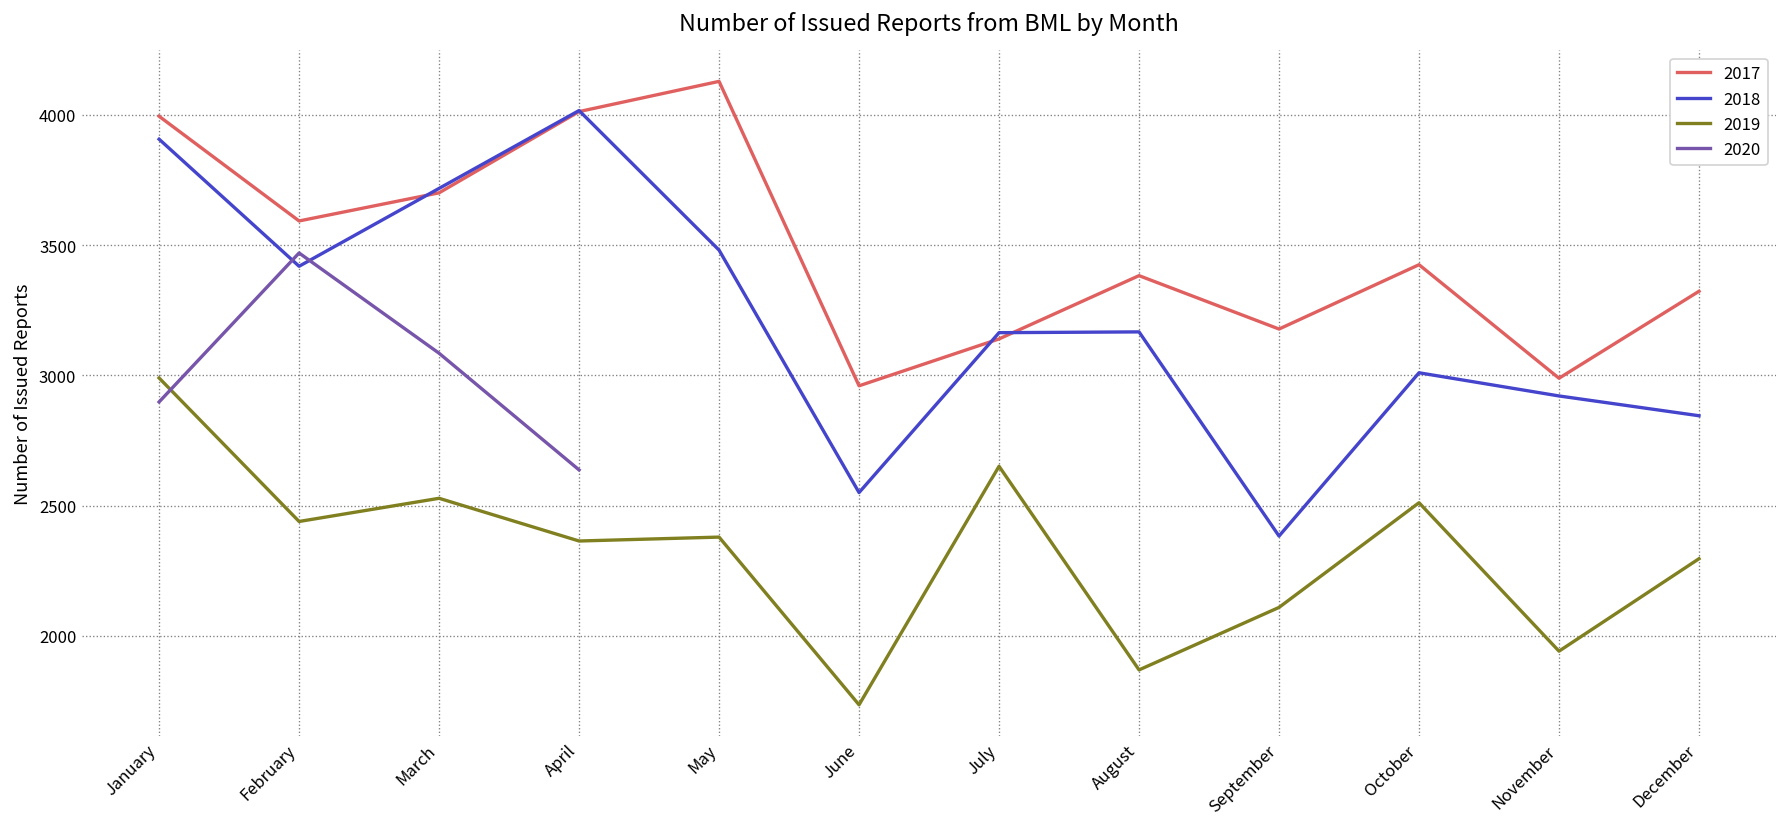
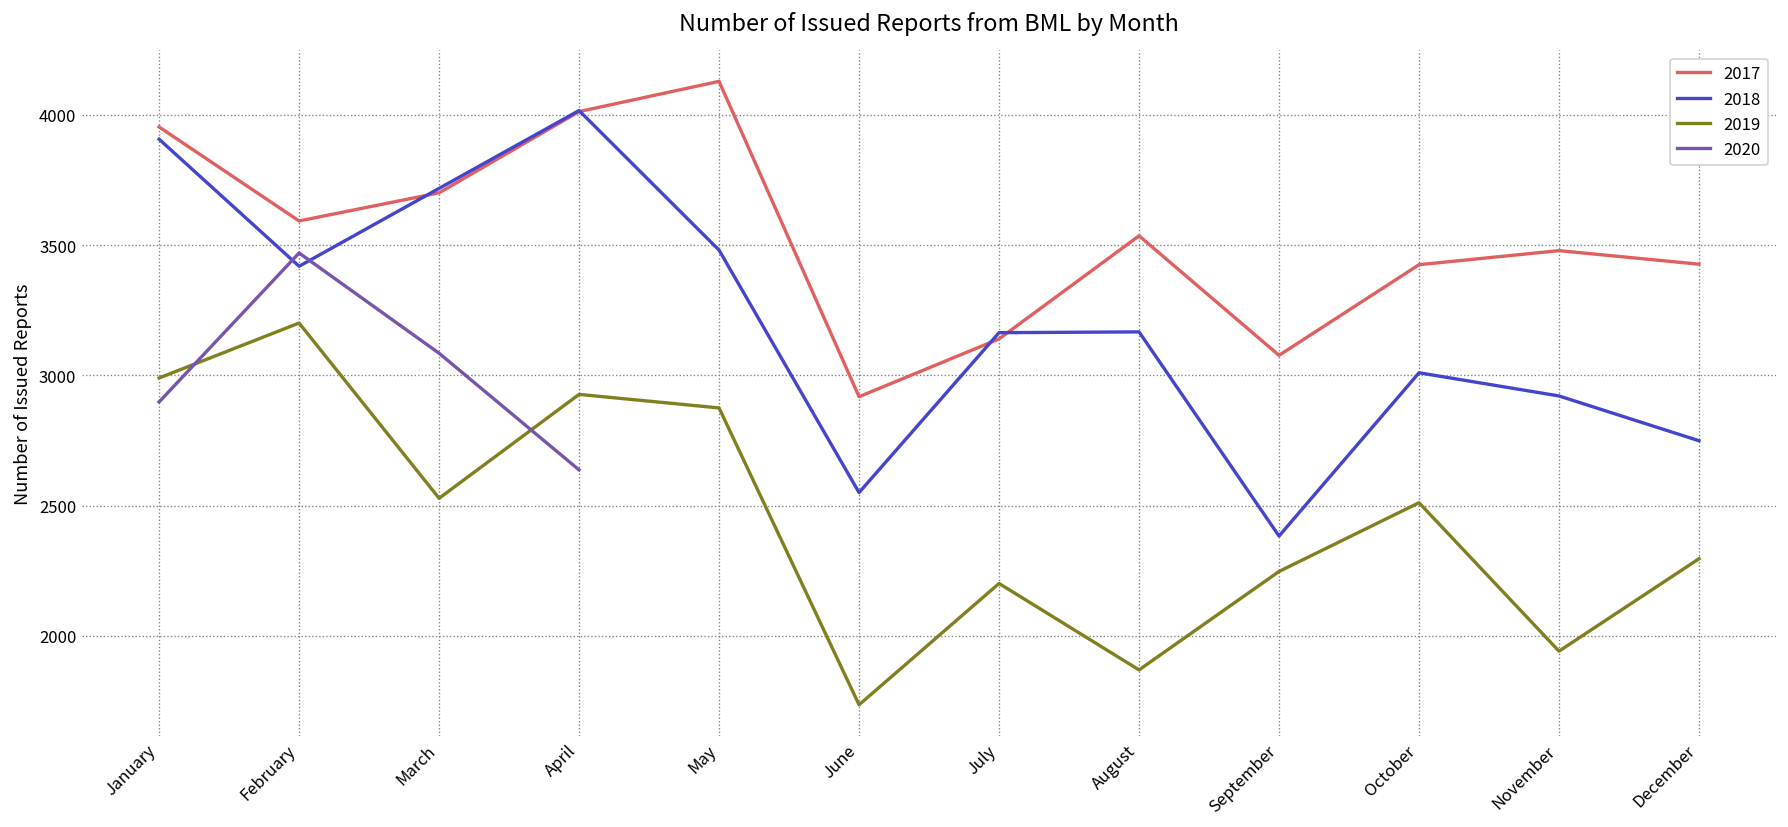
  {
    "2017": {
-     "January": 4000,
+     "January": 3950,
      "February": 3590,
      "March": 3700,
      "May": 4130,
-     "June": 2960,
+     "June": 2920,
      "July": 3140,
-     "August": 3380,
-     "September": 3180,
+     "August": 3540,
+     "September": 3080,
      "October": 3430,
-     "November": 2990,
-     "December": 3320
+     "November": 3480,
+     "December": 3430
    },
    "2018": {
      "January": 3910,
      "February": 3420,
      "March": 3720,
      "May": 3480,
      "June": 2550,
      "July": 3160,
      "August": 3170,
      "September": 2380,
      "October": 3010,
      "November": 2920,
-     "December": 2850
+     "December": 2750
    },
    "2019": {
      "January": 2990,
-     "February": 2440,
+     "February": 3200,
      "March": 2530,
-     "April": 2360,
-     "May": 2380,
+     "April": 2930,
+     "May": 2880,
      "June": 1740,
-     "July": 2650,
+     "July": 2200,
      "August": 1870,
-     "September": 2110,
+     "September": 2250,
      "October": 2510,
      "November": 1940,
      "December": 2300
    },
    "2020": {
      "January": 2900,
      "February": 3470,
      "March": 3090,
      "April": 2640
    }
  }
